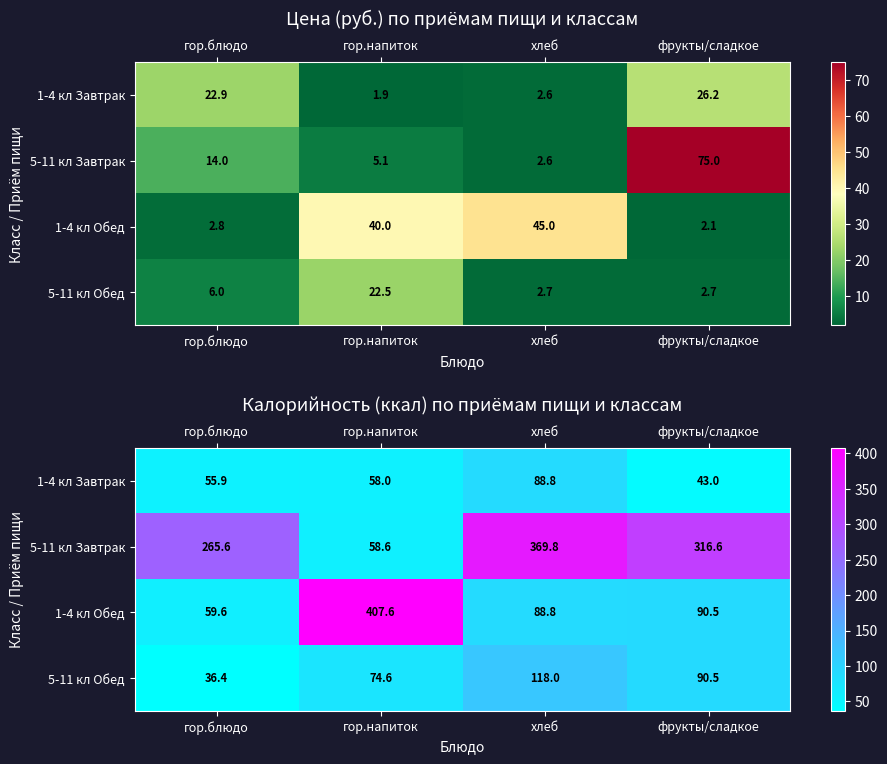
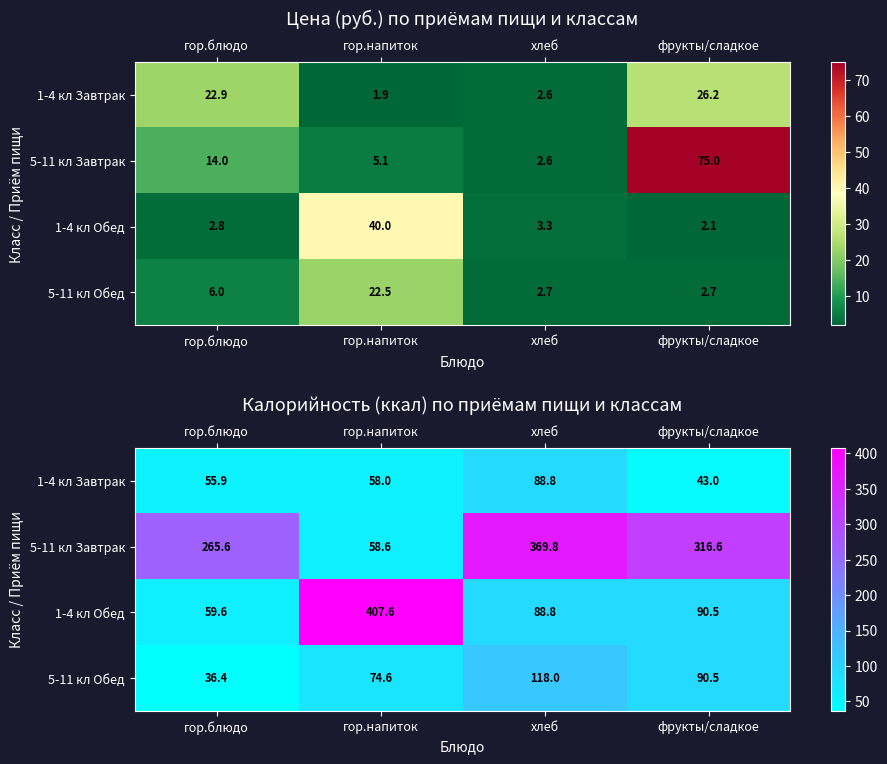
  {
    "Цена (руб.) по приёмам пищи и классам": {
      "1-4 кл Завтрак": {
        "гор.блюдо": 22.9,
        "гор.напиток": 1.9,
        "хлеб": 2.6,
        "фрукты/сладкое": 26.2
      },
      "5-11 кл Завтрак": {
        "гор.блюдо": 14.0,
        "гор.напиток": 5.1,
        "хлеб": 2.6,
        "фрукты/сладкое": 75.0
      },
      "1-4 кл Обед": {
        "гор.блюдо": 2.8,
        "гор.напиток": 40.0,
-       "хлеб": 45.0,
+       "хлеб": 3.3,
        "фрукты/сладкое": 2.1
      },
      "5-11 кл Обед": {
        "гор.блюдо": 6.0,
        "гор.напиток": 22.5,
        "хлеб": 2.7,
        "фрукты/сладкое": 2.7
      }
    },
    "Калорийность (ккал) по приёмам пищи и классам": {
      "1-4 кл Завтрак": {
        "гор.блюдо": 55.9,
        "гор.напиток": 58.0,
        "хлеб": 88.8,
        "фрукты/сладкое": 43.0
      },
      "5-11 кл Завтрак": {
        "гор.блюдо": 265.6,
        "гор.напиток": 58.6,
        "хлеб": 369.8,
        "фрукты/сладкое": 316.6
      },
      "1-4 кл Обед": {
        "гор.блюдо": 59.6,
        "гор.напиток": 407.6,
        "хлеб": 88.8,
        "фрукты/сладкое": 90.5
      },
      "5-11 кл Обед": {
        "гор.блюдо": 36.4,
        "гор.напиток": 74.6,
        "хлеб": 118.0,
        "фрукты/сладкое": 90.5
      }
    }
  }
